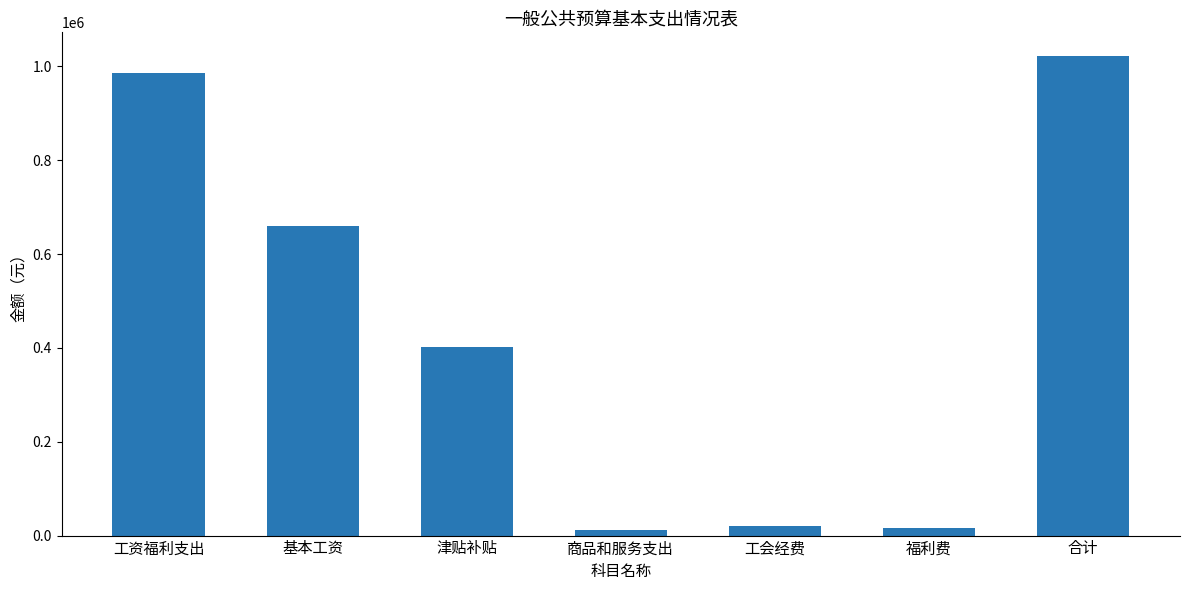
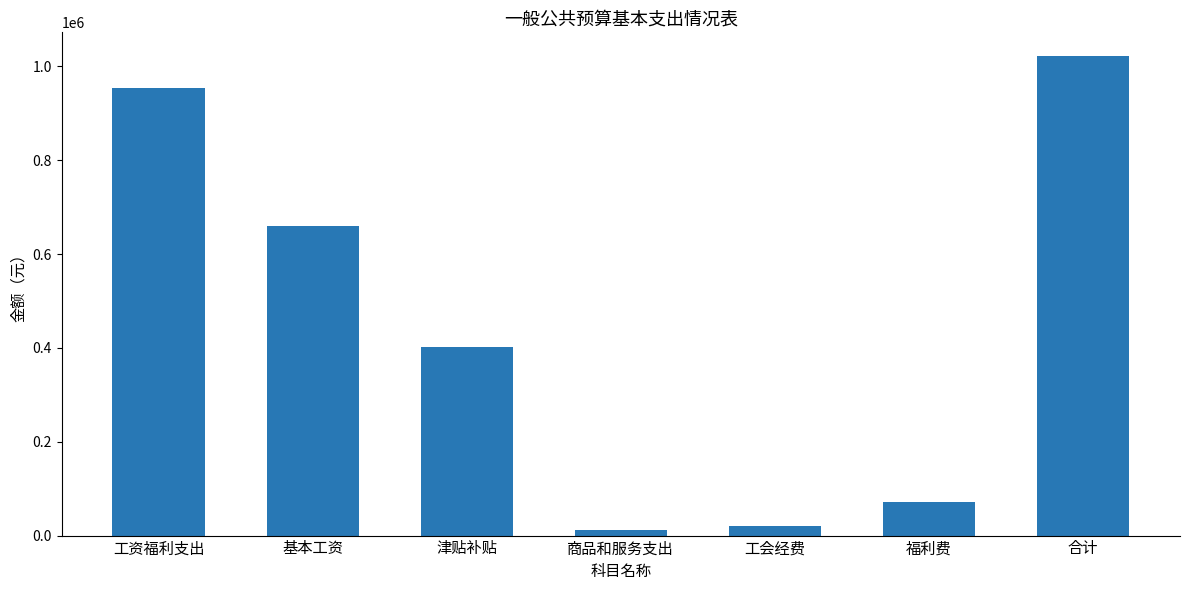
  {
-   "工资福利支出": 990000,
+   "工资福利支出": 950000,
    "基本工资": 660000,
    "津贴补贴": 400000,
    "商品和服务支出": 10000,
    "工会经费": 20000,
-   "福利费": 20000,
+   "福利费": 70000,
    "合计": 1020000
  }
